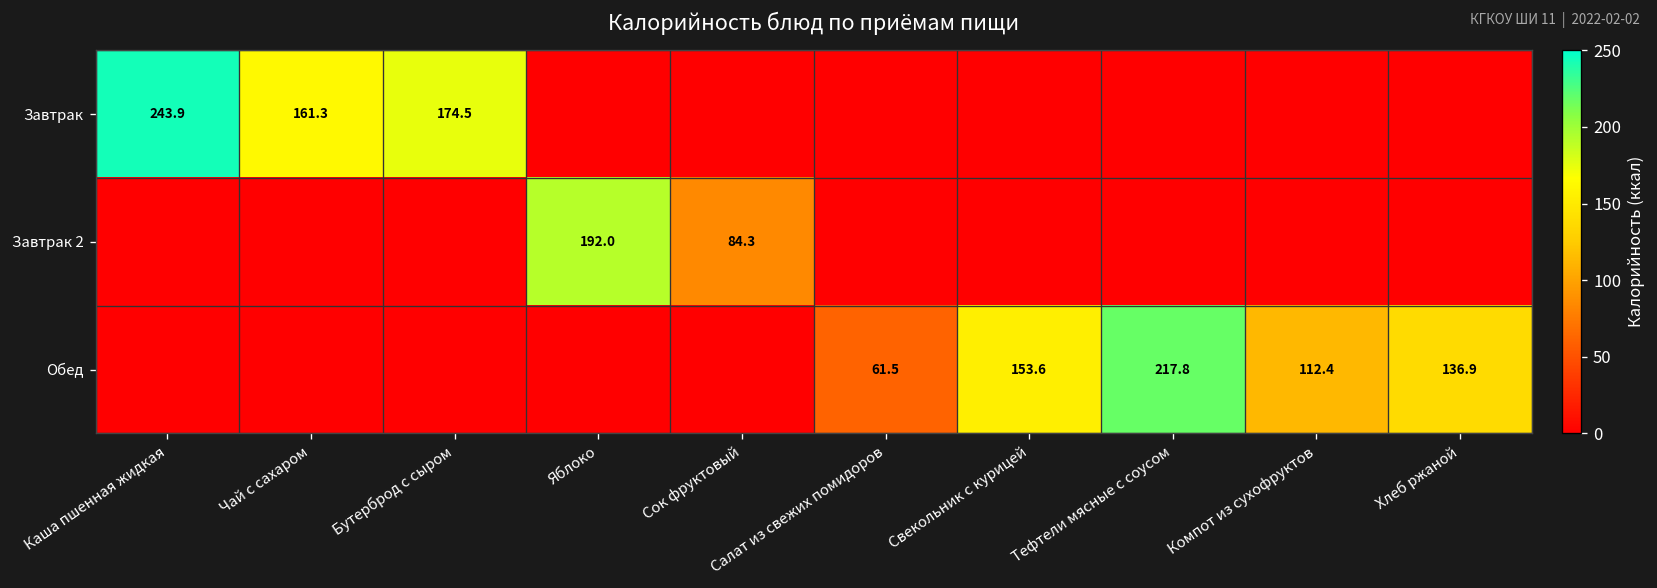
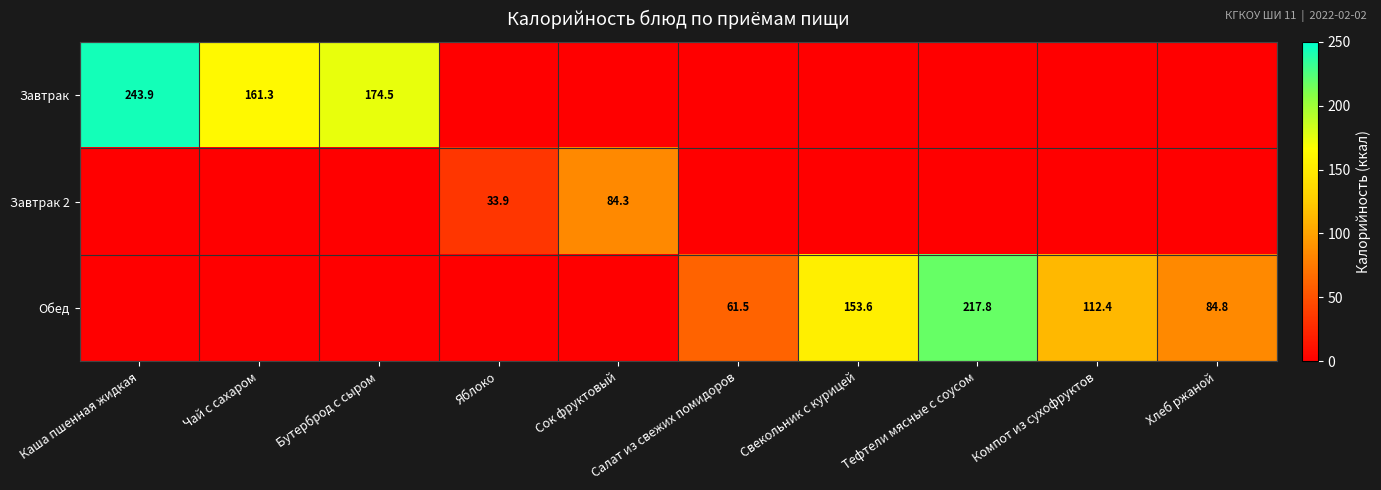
  {
    "Завтрак": {
      "Каша пшенная жидкая": 243.9,
      "Чай с сахаром": 161.3,
      "Бутерброд с сыром": 174.5
    },
    "Завтрак 2": {
-     "Яблоко": 192.0,
+     "Яблоко": 33.9,
      "Сок фруктовый": 84.3
    },
    "Обед": {
      "Салат из свежих помидоров": 61.5,
      "Свекольник с курицей": 153.6,
      "Тефтели мясные с соусом": 217.8,
      "Компот из сухофруктов": 112.4,
-     "Хлеб ржаной": 136.9
+     "Хлеб ржаной": 84.8
    }
  }
